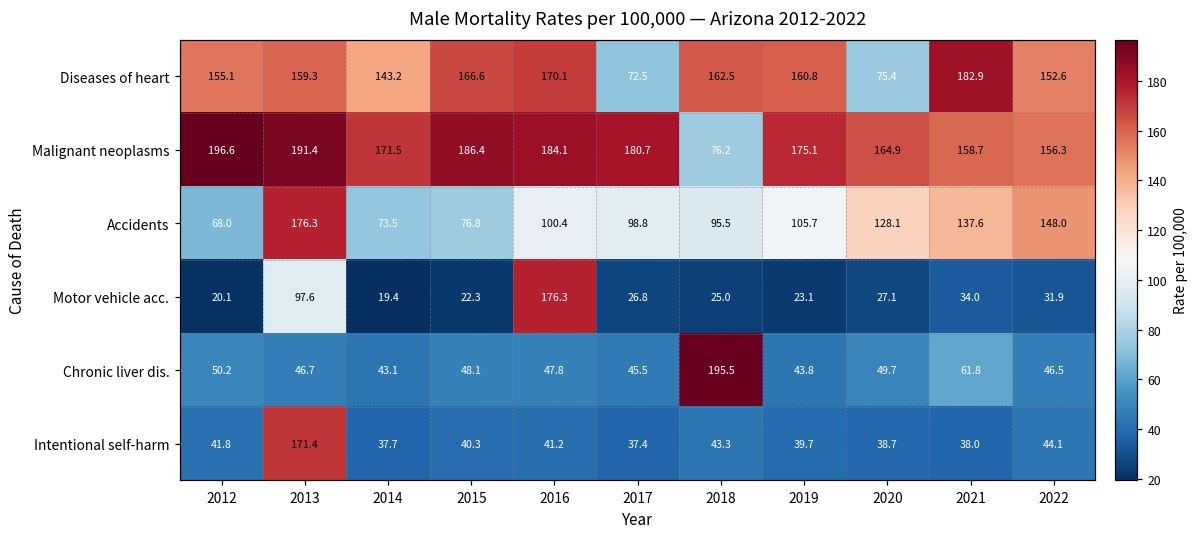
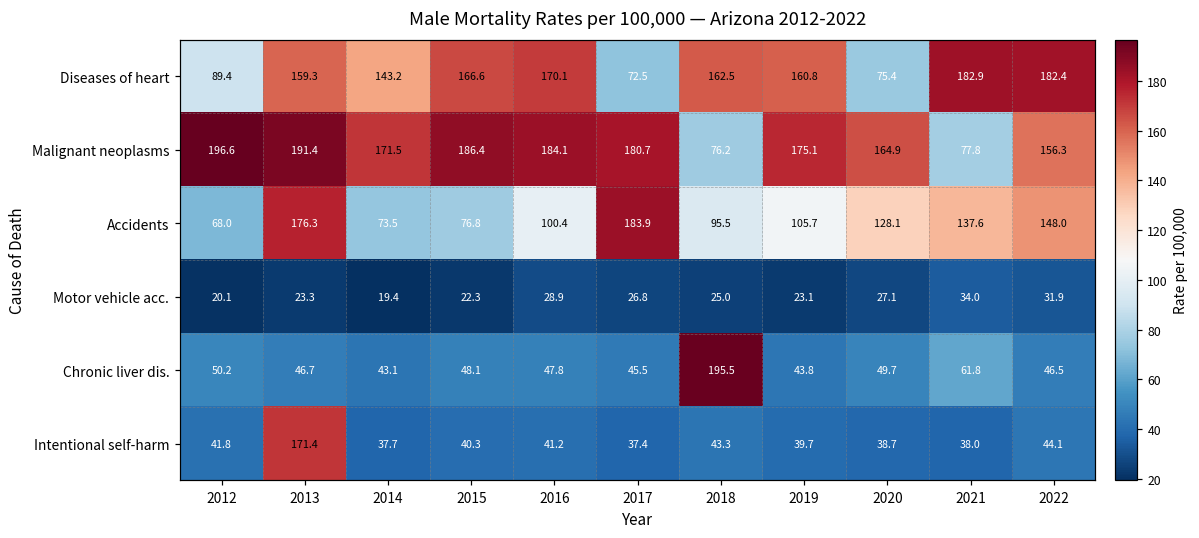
  {
    "Diseases of heart": {
-     "2012": 155.1,
+     "2012": 89.4,
      "2013": 159.3,
      "2014": 143.2,
      "2015": 166.6,
      "2016": 170.1,
      "2017": 72.5,
      "2018": 162.5,
      "2019": 160.8,
      "2020": 75.4,
      "2021": 182.9,
-     "2022": 152.6
+     "2022": 182.4
    },
    "Malignant neoplasms": {
      "2012": 196.6,
      "2013": 191.4,
      "2014": 171.5,
      "2015": 186.4,
      "2016": 184.1,
      "2017": 180.7,
      "2018": 76.2,
      "2019": 175.1,
      "2020": 164.9,
-     "2021": 158.7,
+     "2021": 77.8,
      "2022": 156.3
    },
    "Accidents": {
      "2012": 68.0,
      "2013": 176.3,
      "2014": 73.5,
      "2015": 76.8,
      "2016": 100.4,
-     "2017": 98.8,
+     "2017": 183.9,
      "2018": 95.5,
      "2019": 105.7,
      "2020": 128.1,
      "2021": 137.6,
      "2022": 148.0
    },
    "Motor vehicle acc.": {
      "2012": 20.1,
-     "2013": 97.6,
+     "2013": 23.3,
      "2014": 19.4,
      "2015": 22.3,
-     "2016": 176.3,
+     "2016": 28.9,
      "2017": 26.8,
      "2018": 25.0,
      "2019": 23.1,
      "2020": 27.1,
      "2021": 34.0,
      "2022": 31.9
    },
    "Chronic liver dis.": {
      "2012": 50.2,
      "2013": 46.7,
      "2014": 43.1,
      "2015": 48.1,
      "2016": 47.8,
      "2017": 45.5,
      "2018": 195.5,
      "2019": 43.8,
      "2020": 49.7,
      "2021": 61.8,
      "2022": 46.5
    },
    "Intentional self-harm": {
      "2012": 41.8,
      "2013": 171.4,
      "2014": 37.7,
      "2015": 40.3,
      "2016": 41.2,
      "2017": 37.4,
      "2018": 43.3,
      "2019": 39.7,
      "2020": 38.7,
      "2021": 38.0,
      "2022": 44.1
    }
  }
